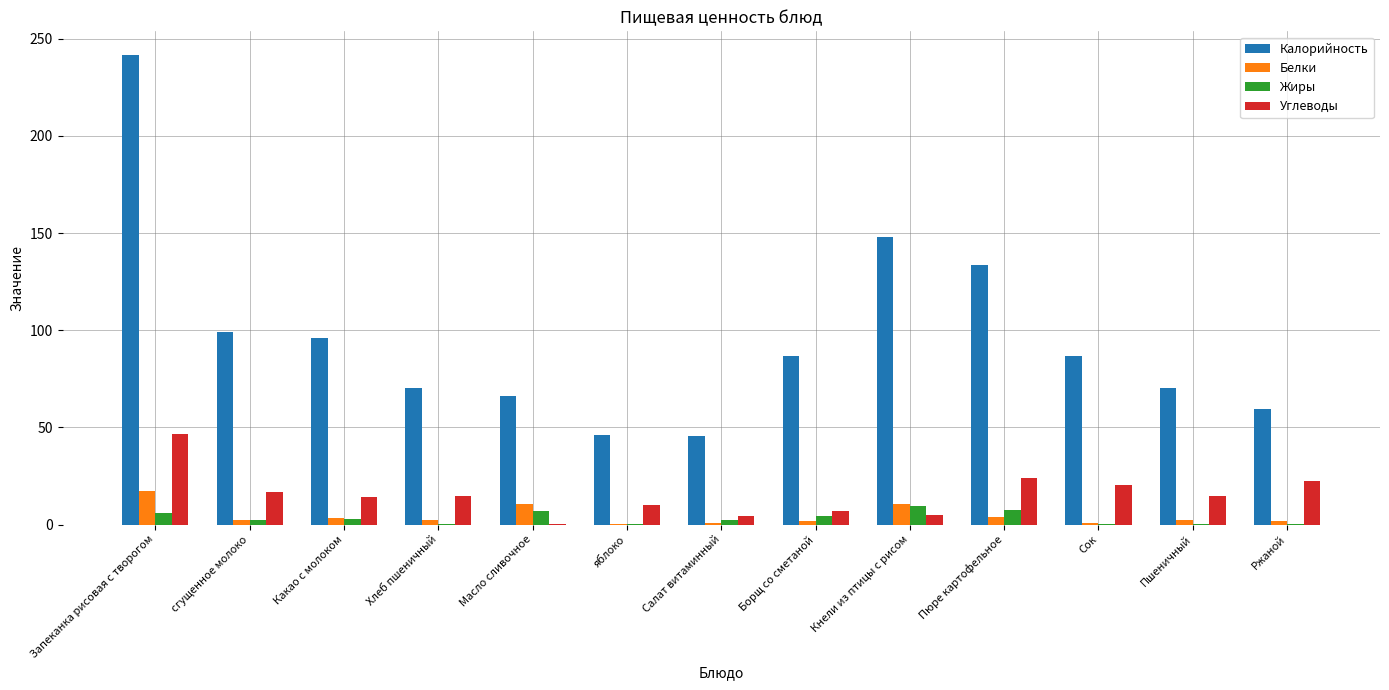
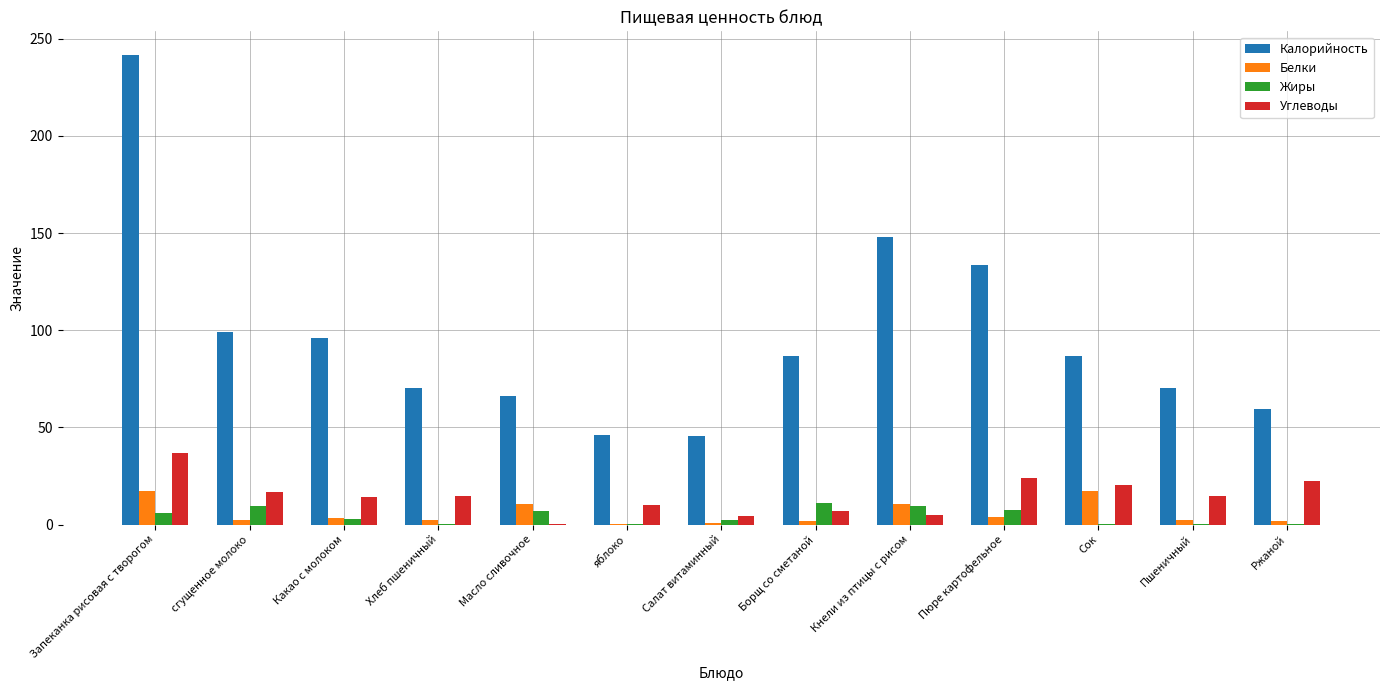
  {
    "Калорийность": {
      "Запеканка рисовая с творогом": 242,
      "сгущенное молоко": 99,
      "Какао с молоком": 96,
      "Хлеб пшеничный": 70,
      "Масло сливочное": 66,
      "яблоко": 46,
      "Салат витаминный": 45,
      "Борщ со сметаной": 87,
      "Кнели из птицы с рисом": 148,
      "Пюре картофельное": 134,
      "Сок": 87,
      "Пшеничный": 70,
      "Ржаной": 59
    },
    "Белки": {
      "Запеканка рисовая с творогом": 17,
      "сгущенное молоко": 2,
      "Какао с молоком": 4,
      "Хлеб пшеничный": 2,
      "Масло сливочное": 10,
      "Борщ со сметаной": 2,
      "Кнели из птицы с рисом": 10,
      "Пюре картофельное": 4,
-     "Сок": 1,
+     "Сок": 17,
      "Пшеничный": 2,
      "Ржаной": 2
    },
    "Жиры": {
      "Запеканка рисовая с творогом": 6,
-     "сгущенное молоко": 3,
+     "сгущенное молоко": 10,
      "Какао с молоком": 3,
      "Масло сливочное": 7,
      "Салат витаминный": 3,
-     "Борщ со сметаной": 4,
+     "Борщ со сметаной": 11,
      "Кнели из птицы с рисом": 10,
      "Пюре картофельное": 7
    },
    "Углеводы": {
-     "Запеканка рисовая с творогом": 47,
+     "Запеканка рисовая с творогом": 37,
      "сгущенное молоко": 17,
      "Какао с молоком": 14,
      "Хлеб пшеничный": 15,
      "яблоко": 10,
      "Салат витаминный": 5,
      "Борщ со сметаной": 7,
      "Кнели из птицы с рисом": 5,
      "Пюре картофельное": 24,
      "Сок": 20,
      "Пшеничный": 15,
      "Ржаной": 22
    }
  }
